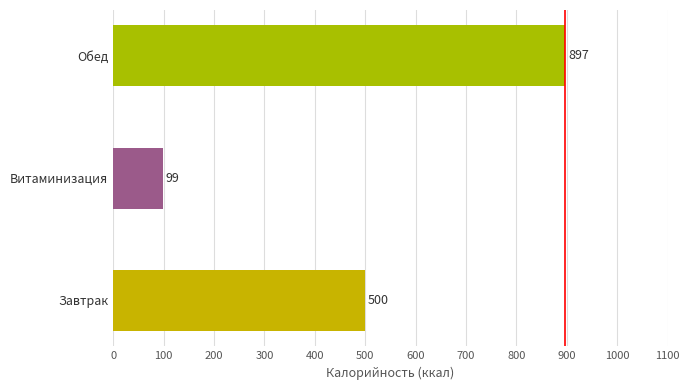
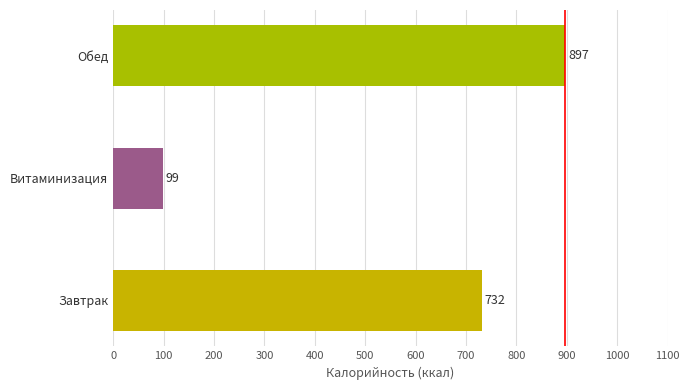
  {
    "Обед": 897,
    "Витаминизация": 99,
-   "Завтрак": 500
+   "Завтрак": 732
  }
